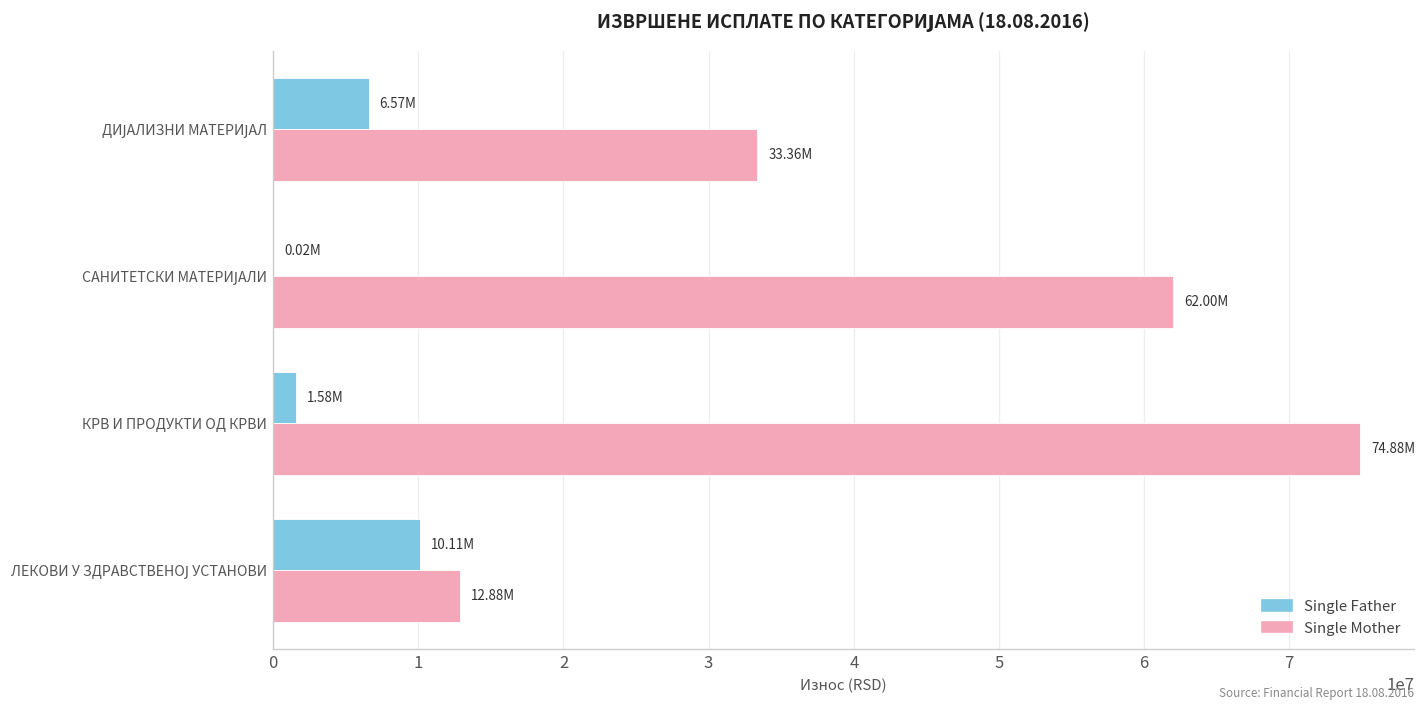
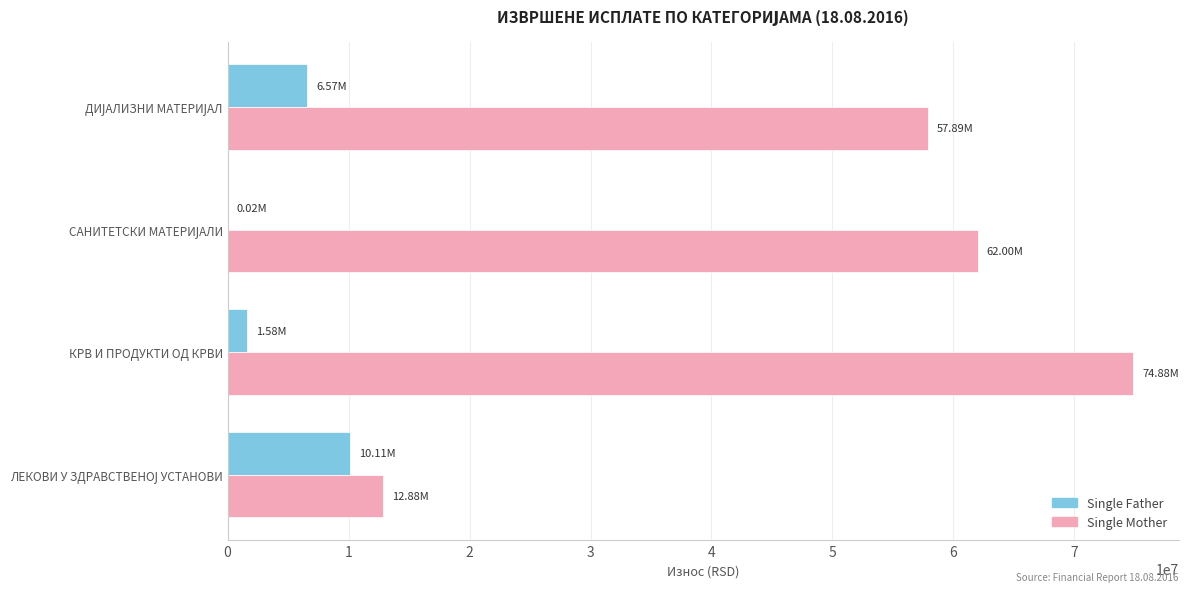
  {
    "Single Father": {
      "ДИЈАЛИЗНИ МАТЕРИЈАЛ": "6.57M",
      "САНИТЕТСКИ МАТЕРИЈАЛИ": "0.02M",
      "КРВ И ПРОДУКТИ ОД КРВИ": "1.58M",
      "ЛЕКОВИ У ЗДРАВСТВЕНОЈ УСТАНОВИ": "10.11M"
    },
    "Single Mother": {
-     "ДИЈАЛИЗНИ МАТЕРИЈАЛ": "33.36M",
+     "ДИЈАЛИЗНИ МАТЕРИЈАЛ": "57.89M",
      "САНИТЕТСКИ МАТЕРИЈАЛИ": "62.00M",
      "КРВ И ПРОДУКТИ ОД КРВИ": "74.88M",
      "ЛЕКОВИ У ЗДРАВСТВЕНОЈ УСТАНОВИ": "12.88M"
    }
  }
